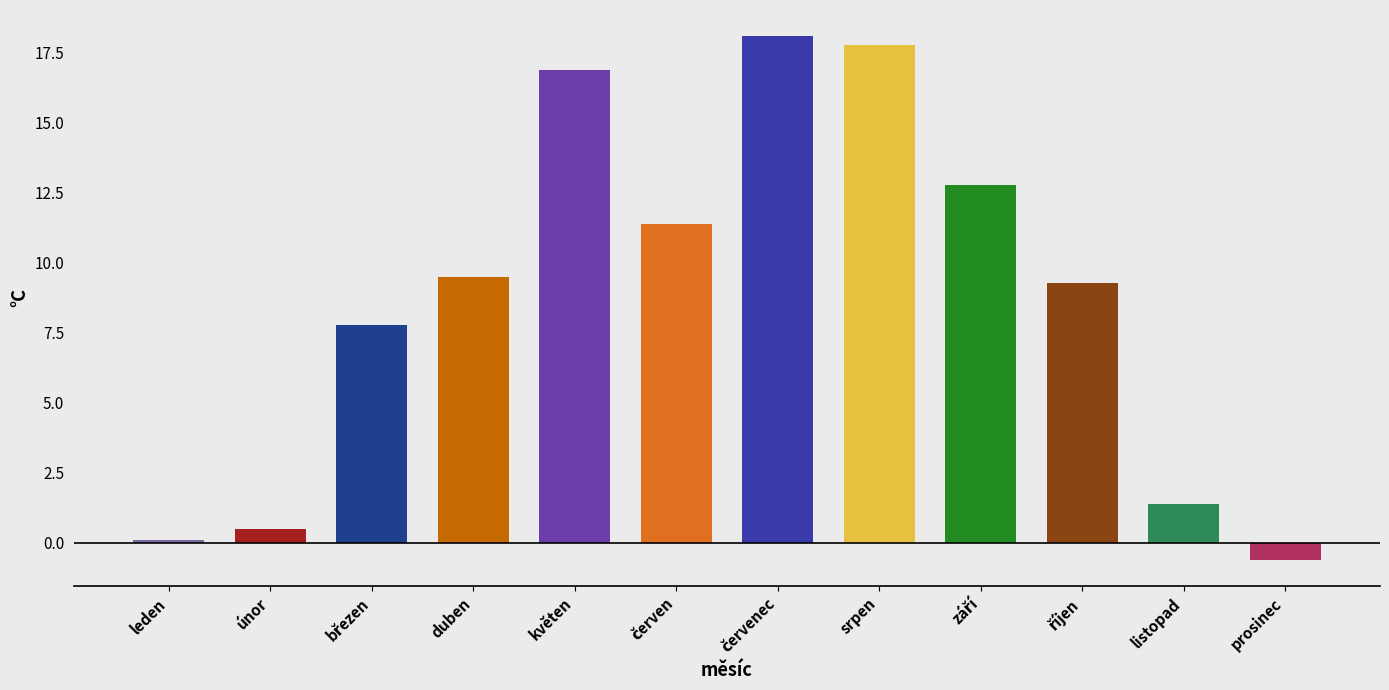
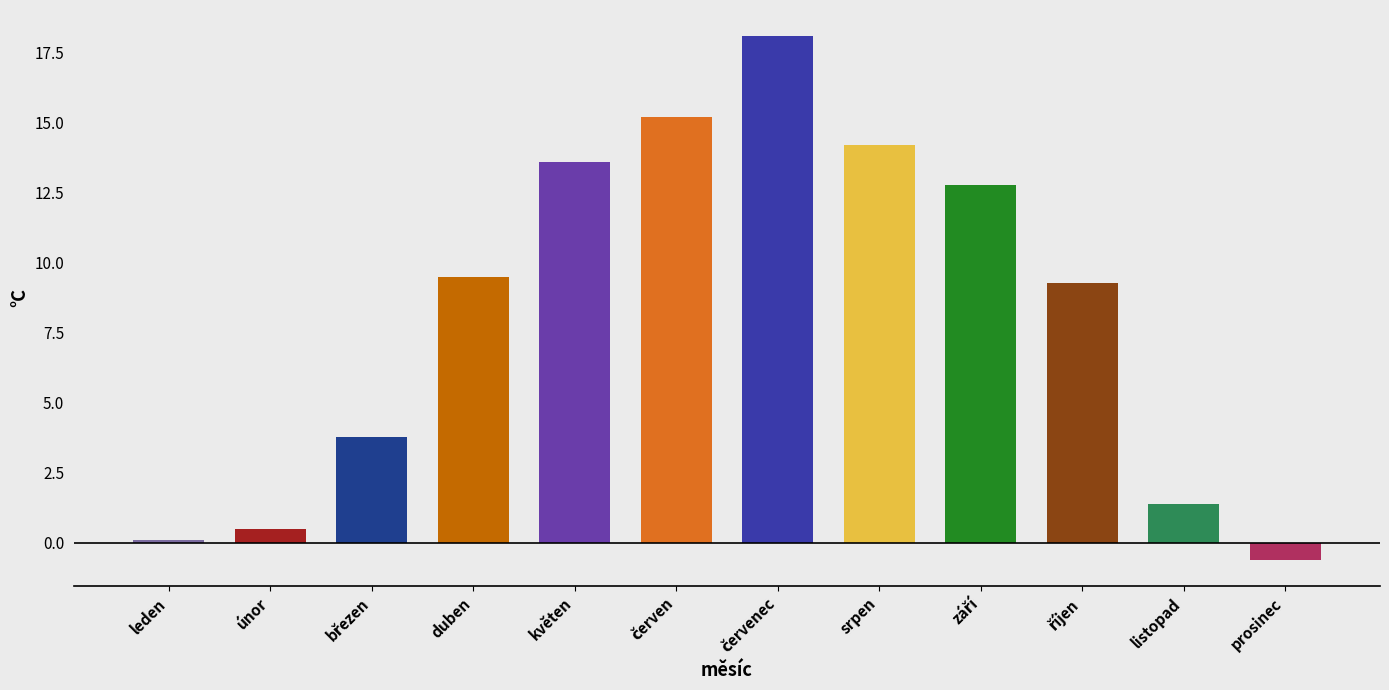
  {
    "leden": 0.1,
    "únor": 0.5,
-   "březen": 7.8,
+   "březen": 3.8,
    "duben": 9.5,
-   "květen": 16.9,
-   "červen": 11.4,
+   "květen": 13.6,
+   "červen": 15.2,
    "červenec": 18.1,
-   "srpen": 17.8,
+   "srpen": 14.2,
    "září": 12.8,
    "říjen": 9.3,
    "listopad": 1.4,
    "prosinec": -0.6
  }
